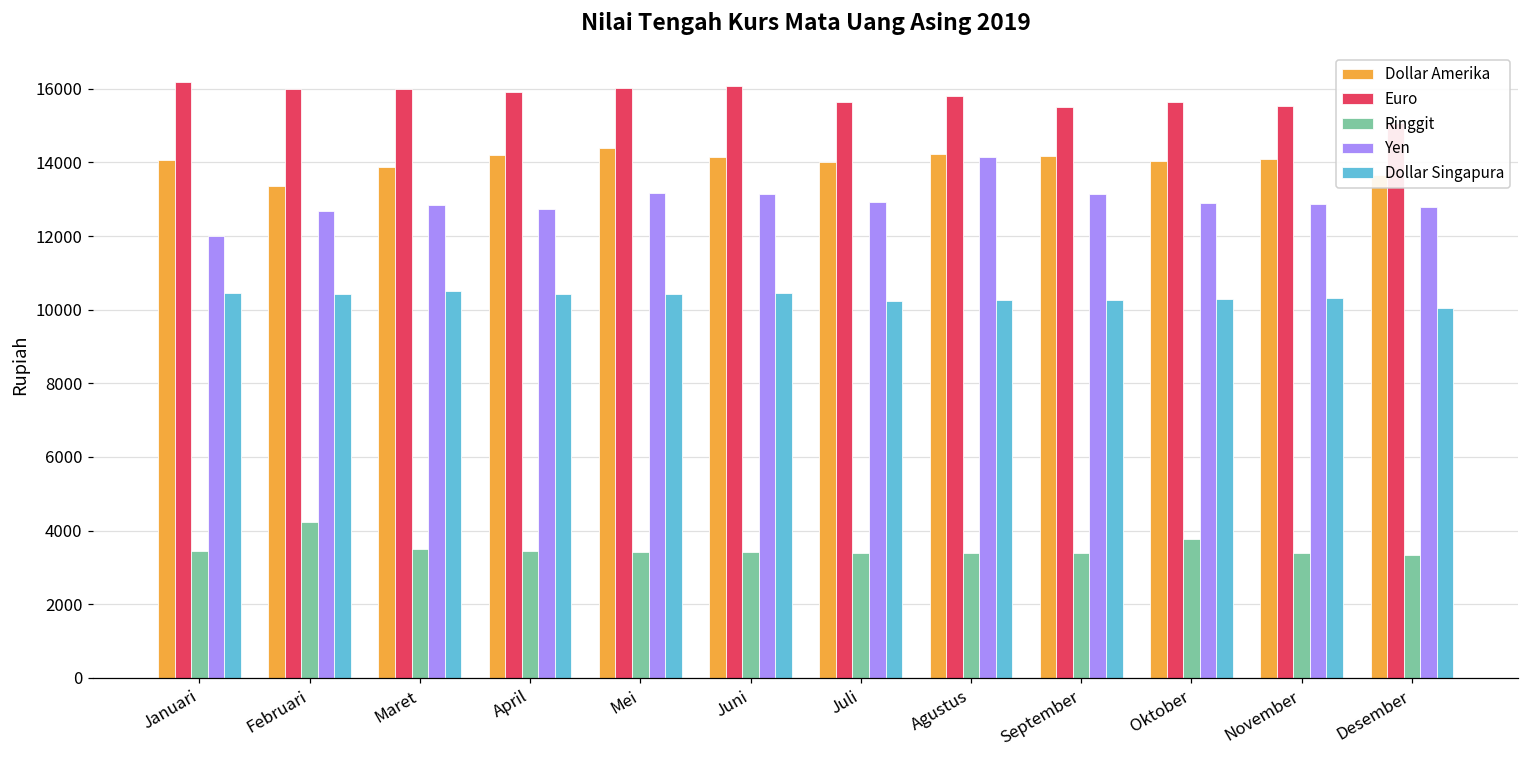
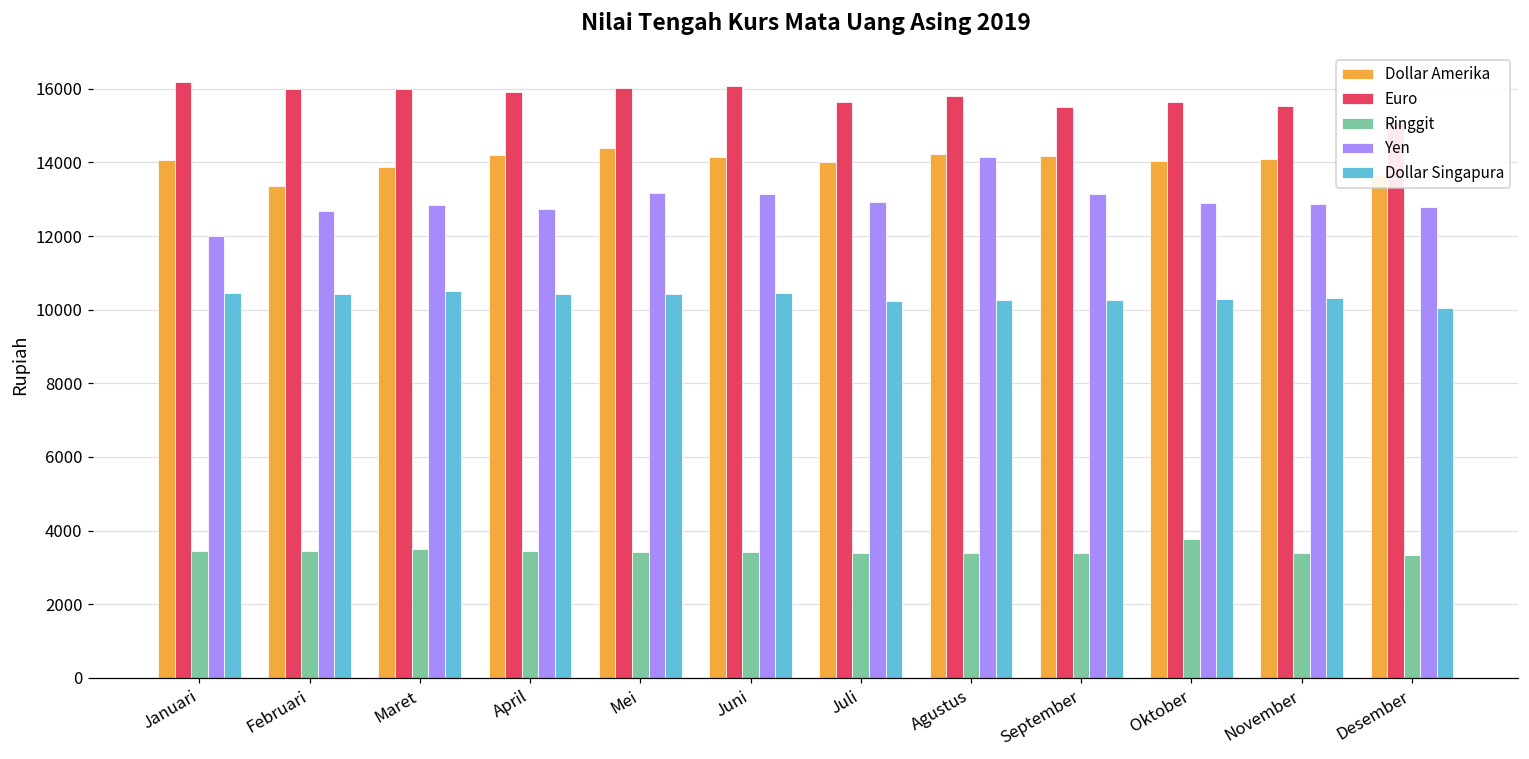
  {
    "Dollar Amerika": {
      "Januari": 14100,
      "Februari": 13400,
      "Maret": 13900,
      "April": 14200,
      "Mei": 14400,
      "Juni": 14100,
      "Juli": 14000,
      "Agustus": 14200,
      "September": 14200,
      "Oktober": 14000,
      "November": 14100
    },
    "Euro": {
      "Januari": 16200,
      "Februari": 16000,
      "Maret": 16000,
      "April": 15900,
      "Mei": 16000,
      "Juni": 16100,
      "Juli": 15600,
      "Agustus": 15800,
      "September": 15500,
      "Oktober": 15600,
      "November": 15500
    },
    "Ringgit": {
      "Januari": 3400,
-     "Februari": 4200,
+     "Februari": 3500,
      "Maret": 3500,
      "April": 3400,
      "Mei": 3400,
      "Juni": 3400,
      "Juli": 3400,
      "Agustus": 3400,
      "September": 3400,
      "Oktober": 3800,
      "November": 3400,
      "Desember": 3300
    },
    "Yen": {
      "Januari": 12000,
      "Februari": 12700,
      "Maret": 12900,
      "April": 12700,
      "Mei": 13200,
      "Juni": 13100,
      "Juli": 12900,
      "Agustus": 14100,
      "September": 13100,
      "Oktober": 12900,
      "November": 12900,
      "Desember": 12800
    },
    "Dollar Singapura": {
      "Januari": 10400,
      "Februari": 10400,
      "Maret": 10500,
      "April": 10400,
      "Mei": 10400,
      "Juni": 10400,
      "Juli": 10200,
      "Agustus": 10300,
      "September": 10300,
      "Oktober": 10300,
      "November": 10300,
      "Desember": 10000
    }
  }
